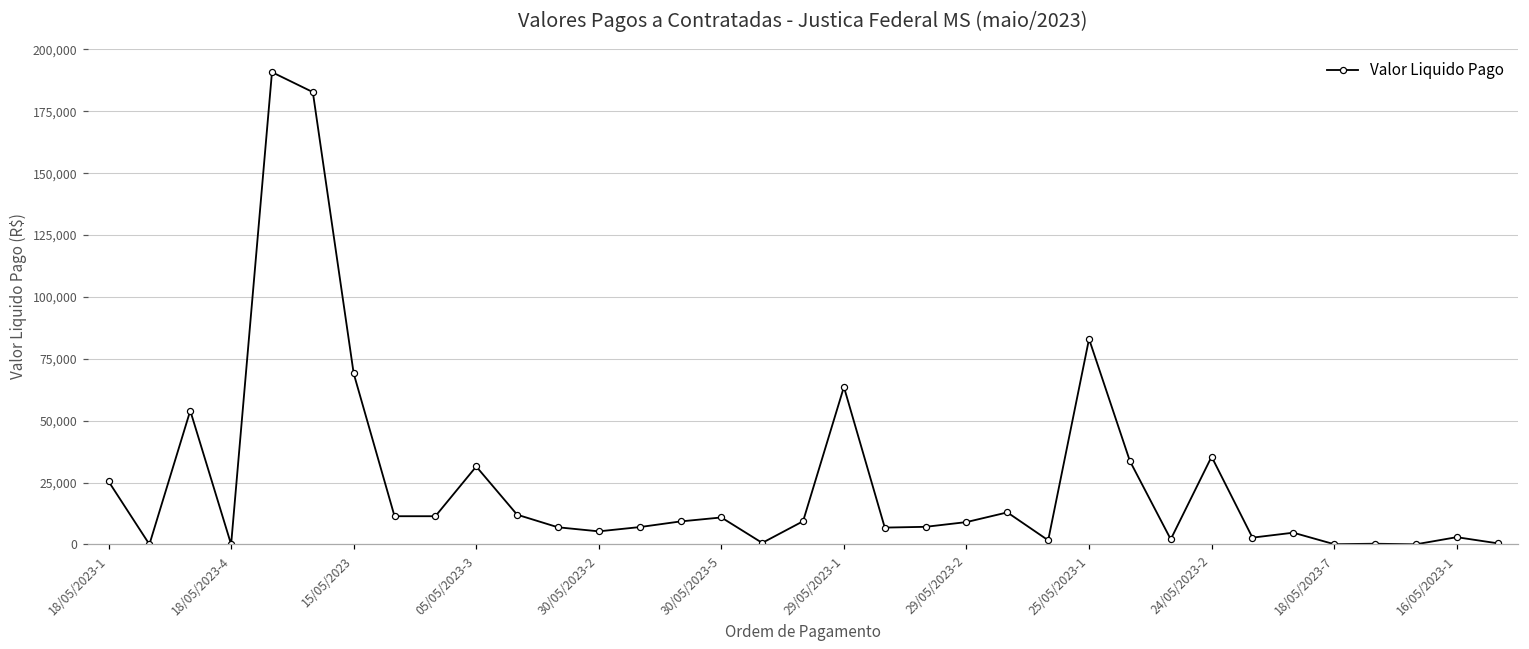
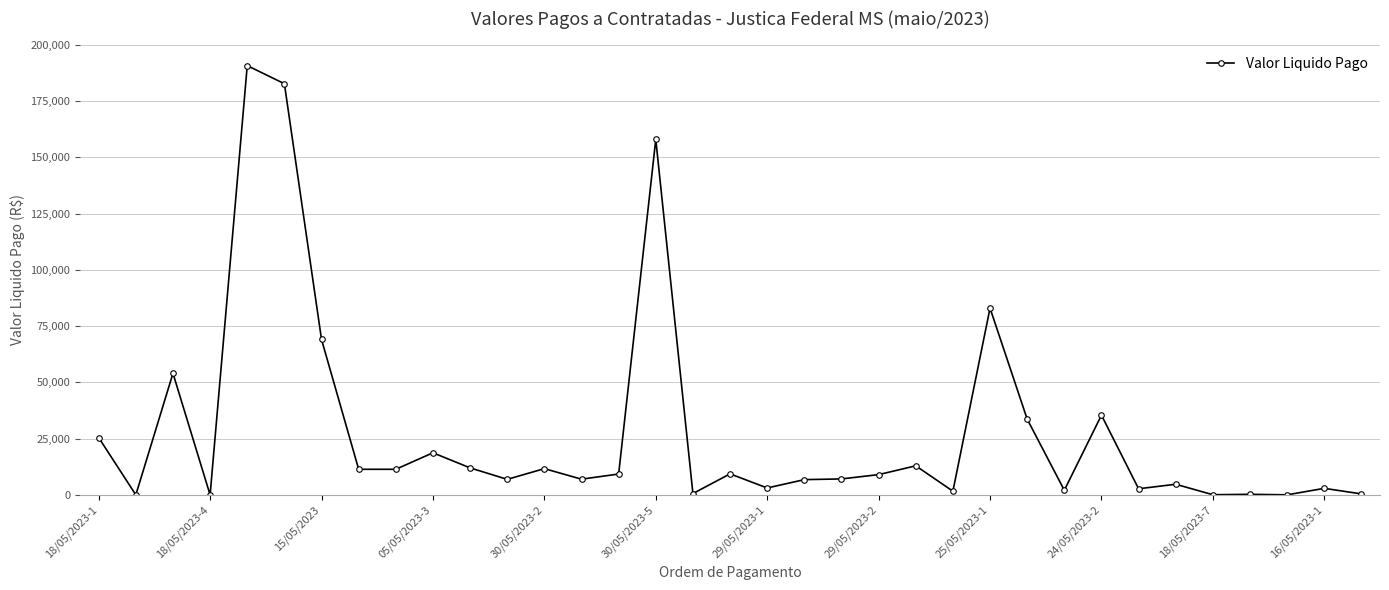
  {
    "18/05/2023-1": "25,000",
    "18/05/2023-4": "0",
    "15/05/2023": "69,000",
-   "05/05/2023-3": "31,000",
-   "30/05/2023-2": "5,000",
-   "30/05/2023-5": "11,000",
-   "29/05/2023-1": "64,000",
+   "05/05/2023-3": "19,000",
+   "30/05/2023-2": "12,000",
+   "30/05/2023-5": "158,000",
+   "29/05/2023-1": "3,000",
    "29/05/2023-2": "9,000",
    "25/05/2023-1": "83,000",
    "24/05/2023-2": "35,000",
    "18/05/2023-7": "0",
    "16/05/2023-1": "3,000"
  }
